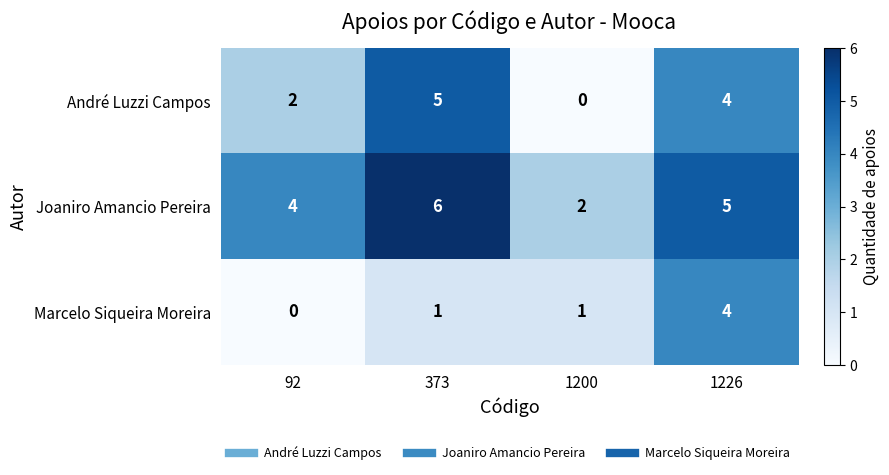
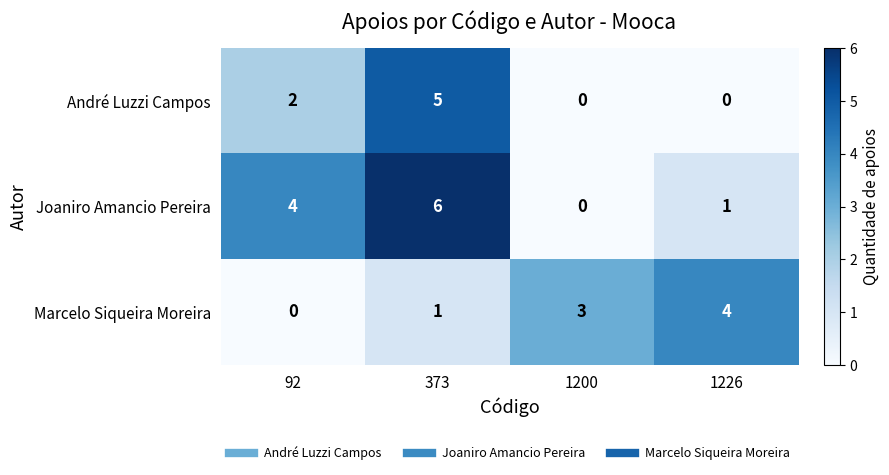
  {
    "André Luzzi Campos": {
      "92": 2,
      "373": 5,
      "1200": 0,
-     "1226": 4
+     "1226": 0
    },
    "Joaniro Amancio Pereira": {
      "92": 4,
      "373": 6,
-     "1200": 2,
-     "1226": 5
+     "1200": 0,
+     "1226": 1
    },
    "Marcelo Siqueira Moreira": {
      "92": 0,
      "373": 1,
-     "1200": 1,
+     "1200": 3,
      "1226": 4
    }
  }
